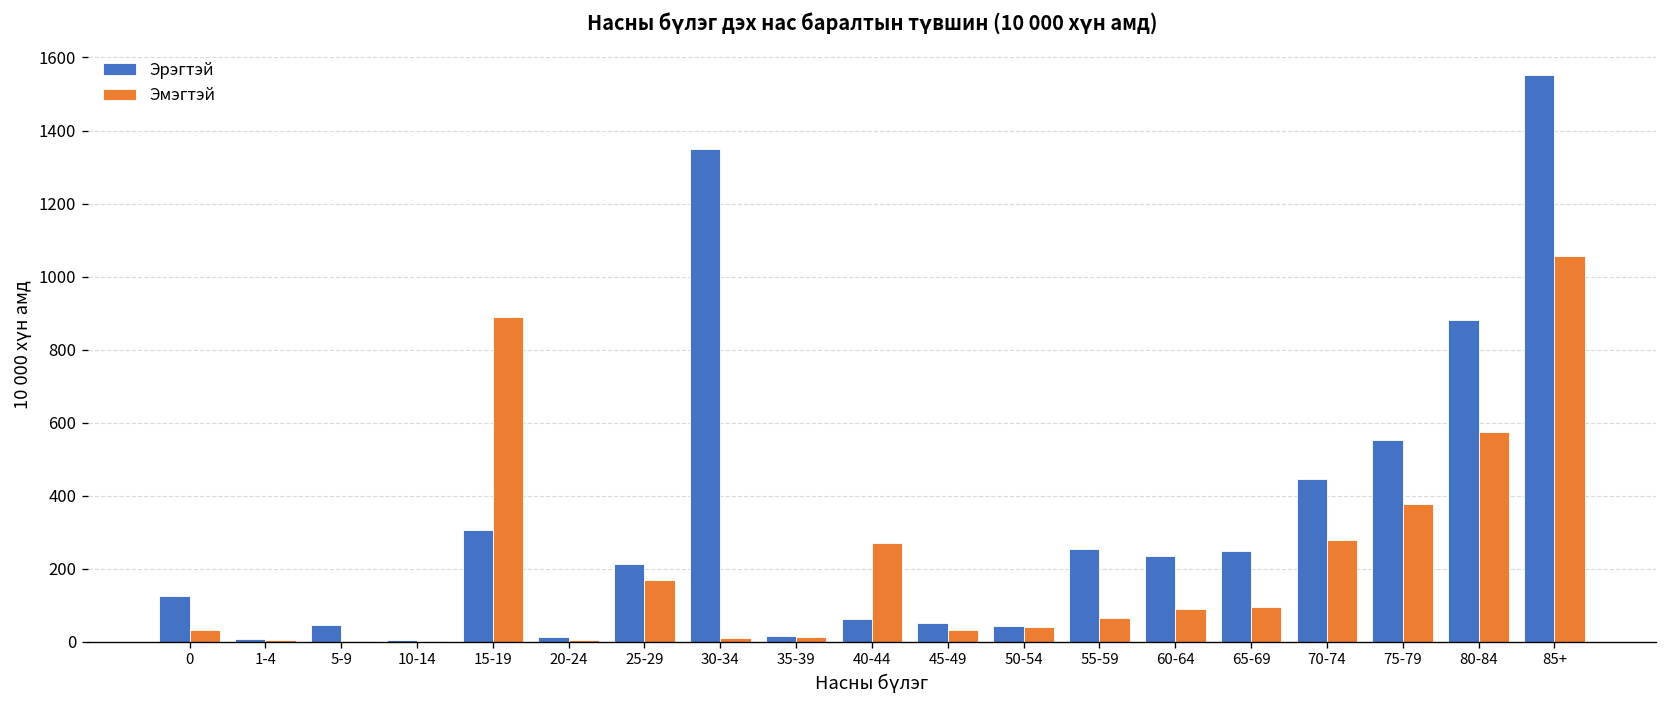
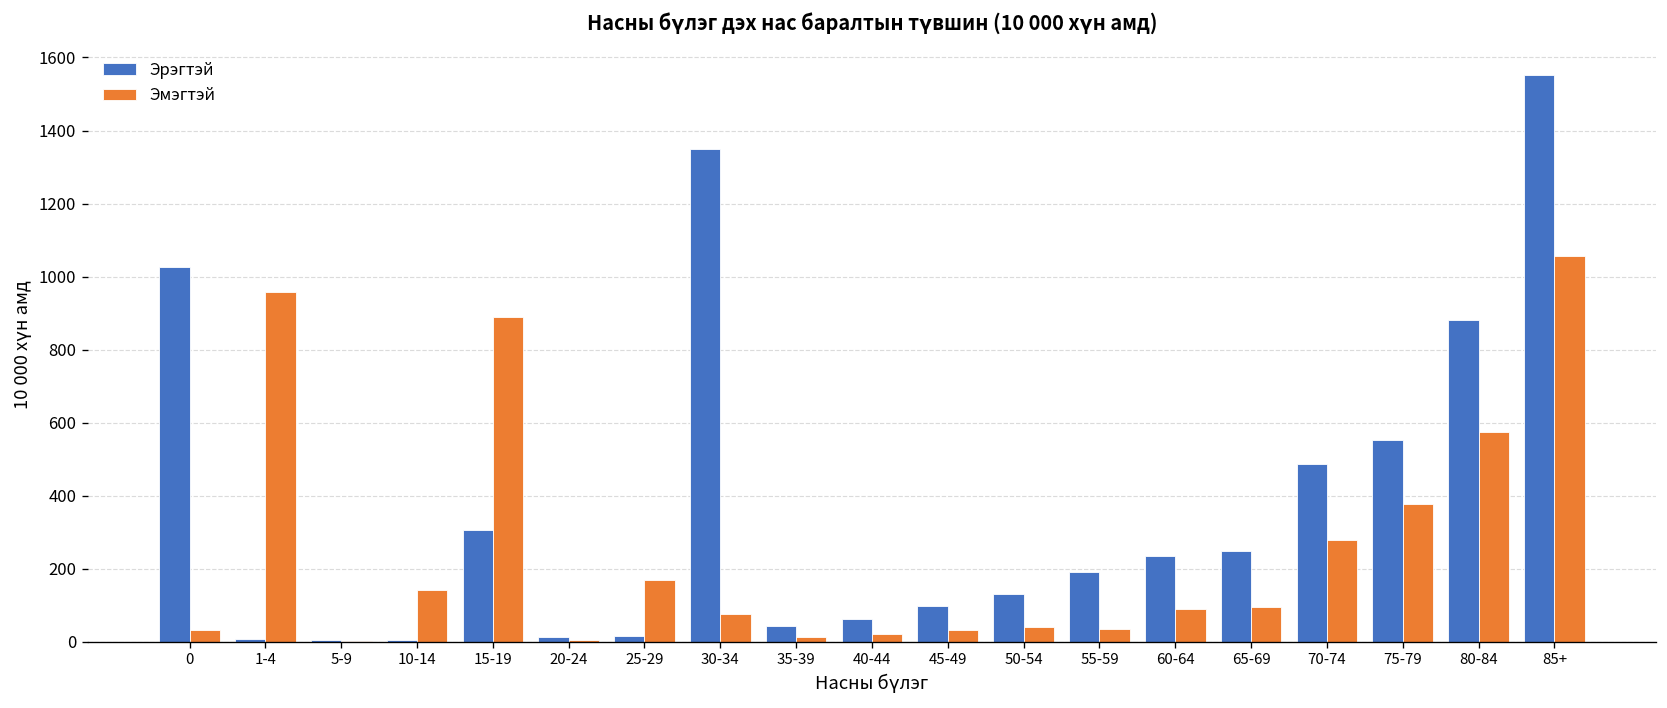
  {
    "Эрэгтэй": {
-     "0": 130,
-     "5-9": 40,
+     "0": 1030,
+     "5-9": 0,
      "15-19": 310,
      "20-24": 10,
-     "25-29": 210,
+     "25-29": 20,
      "30-34": 1350,
-     "35-39": 20,
+     "35-39": 40,
      "40-44": 60,
-     "45-49": 50,
-     "50-54": 40,
-     "55-59": 250,
+     "45-49": 100,
+     "50-54": 130,
+     "55-59": 190,
      "60-64": 230,
      "65-69": 250,
-     "70-74": 450,
+     "70-74": 490,
      "75-79": 550,
      "80-84": 880,
      "85+": 1550
    },
    "Эмэгтэй": {
      "0": 30,
-     "1-4": 10,
-     "10-14": 0,
+     "1-4": 960,
+     "10-14": 140,
      "15-19": 890,
      "25-29": 170,
-     "30-34": 10,
+     "30-34": 80,
      "35-39": 10,
-     "40-44": 270,
+     "40-44": 20,
      "45-49": 30,
      "50-54": 40,
-     "55-59": 70,
+     "55-59": 40,
      "60-64": 90,
      "65-69": 90,
      "70-74": 280,
      "75-79": 380,
      "80-84": 570,
      "85+": 1060
    }
  }
